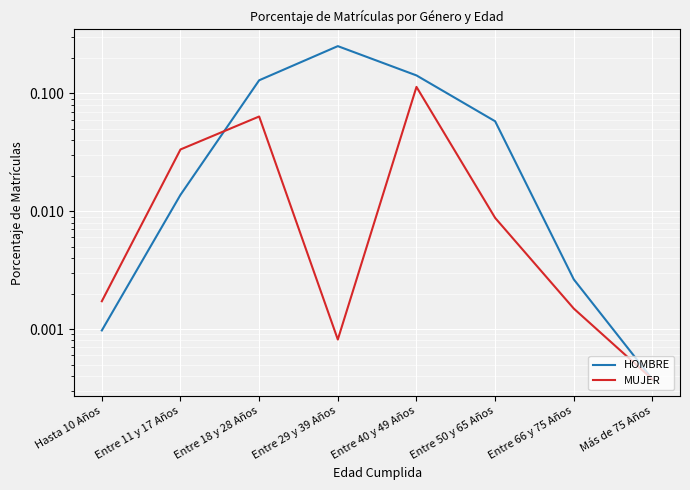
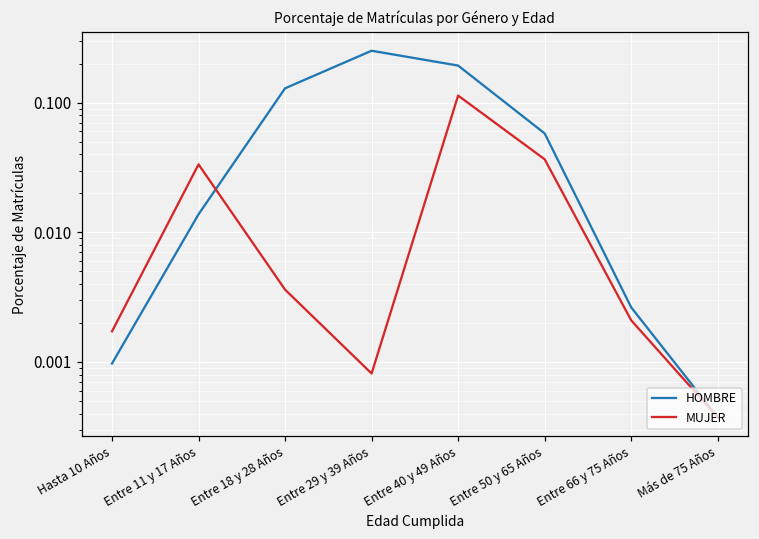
  {
    "HOMBRE": {
      "Hasta 10 Años": 0.0010,
      "Entre 11 y 17 Años": 0.014,
      "Entre 18 y 28 Años": 0.13,
      "Entre 29 y 39 Años": 0.25,
-     "Entre 40 y 49 Años": 0.14,
+     "Entre 40 y 49 Años": 0.19,
      "Entre 50 y 65 Años": 0.06,
      "Entre 66 y 75 Años": 0.0026
    },
    "MUJER": {
      "Hasta 10 Años": 0.0017,
      "Entre 11 y 17 Años": 0.033,
-     "Entre 18 y 28 Años": 0.06,
+     "Entre 18 y 28 Años": 0.0036,
      "Entre 29 y 39 Años": 0.0008,
      "Entre 40 y 49 Años": 0.11,
-     "Entre 50 y 65 Años": 0.009,
-     "Entre 66 y 75 Años": 0.0015
+     "Entre 50 y 65 Años": 0.037,
+     "Entre 66 y 75 Años": 0.0021
    }
  }
